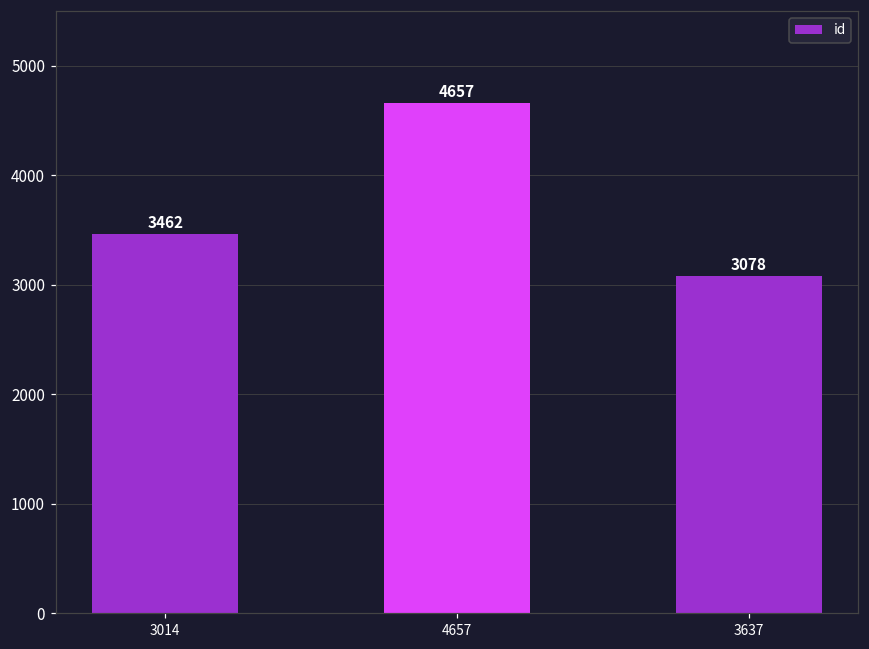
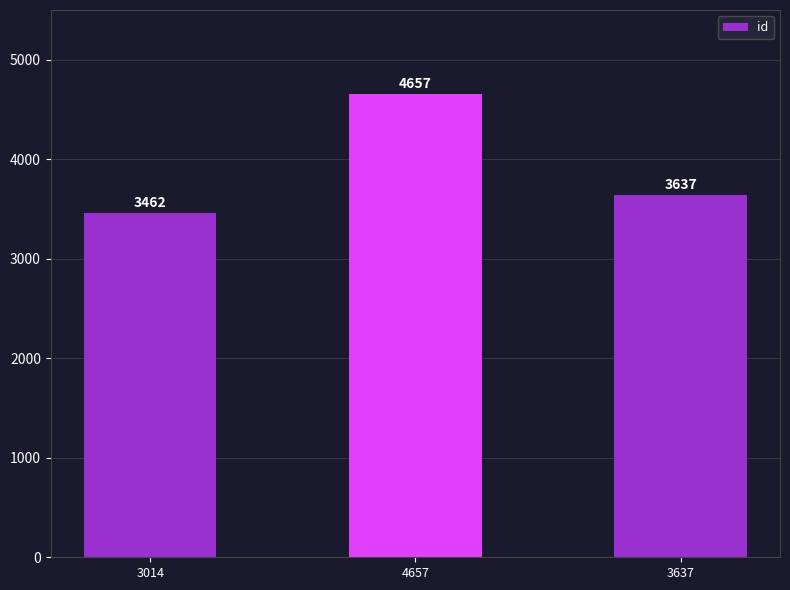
  {
    "3014": 3462,
    "4657": 4657,
-   "3637": 3078
+   "3637": 3637
  }
